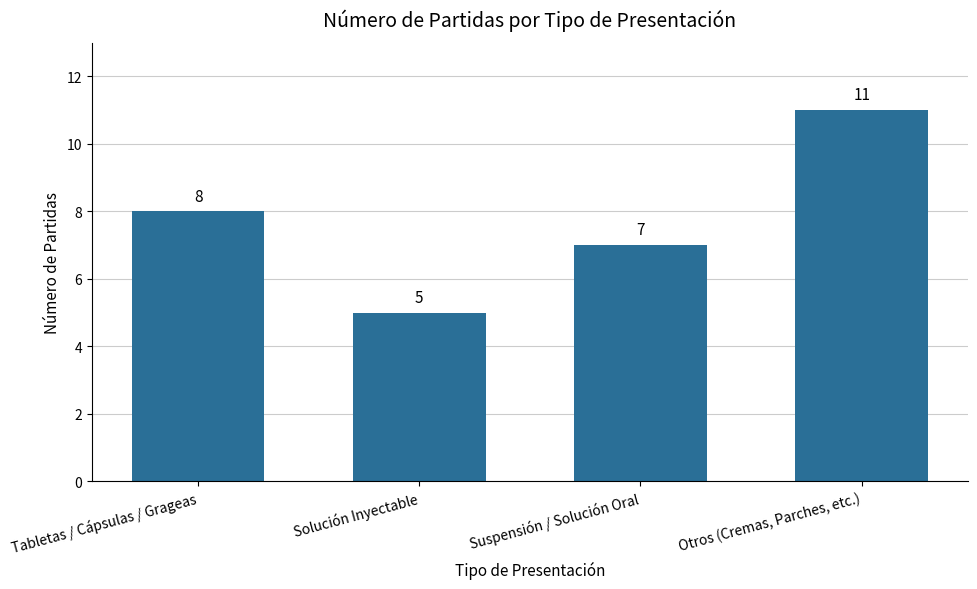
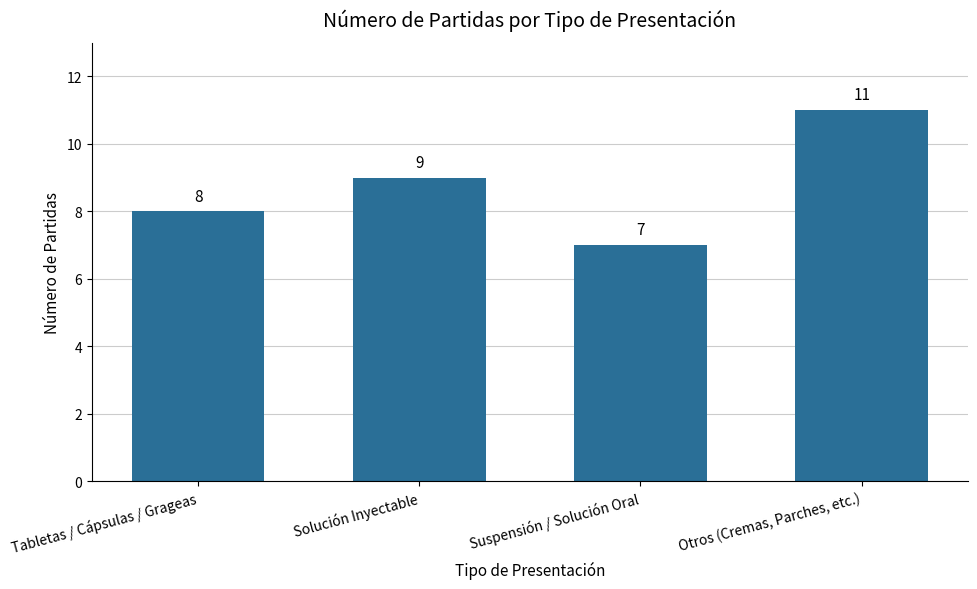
  {
    "Tabletas / Cápsulas / Grageas": 8,
-   "Solución Inyectable": 5,
+   "Solución Inyectable": 9,
    "Suspensión / Solución Oral": 7,
    "Otros (Cremas, Parches, etc.)": 11
  }
